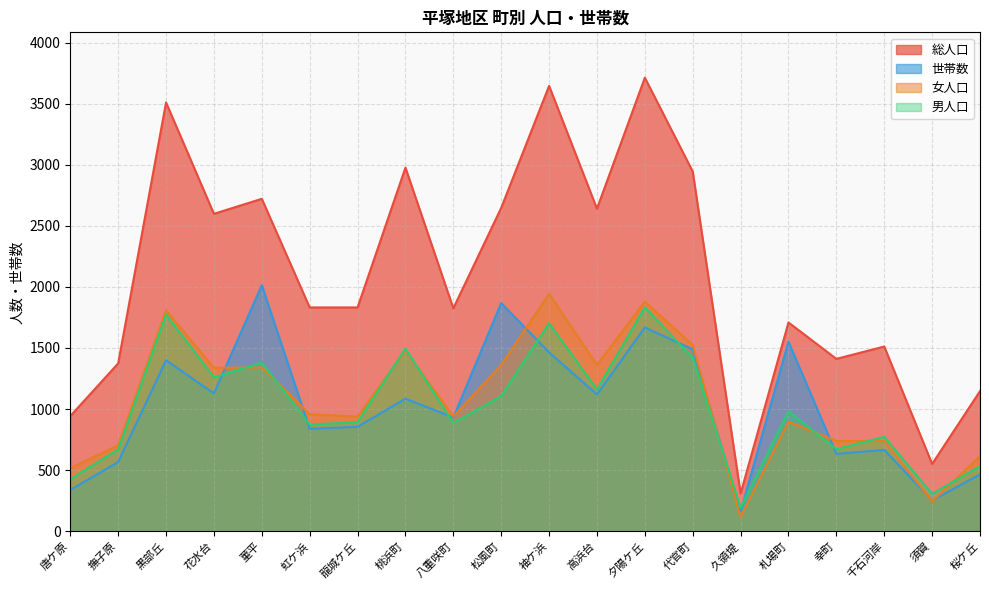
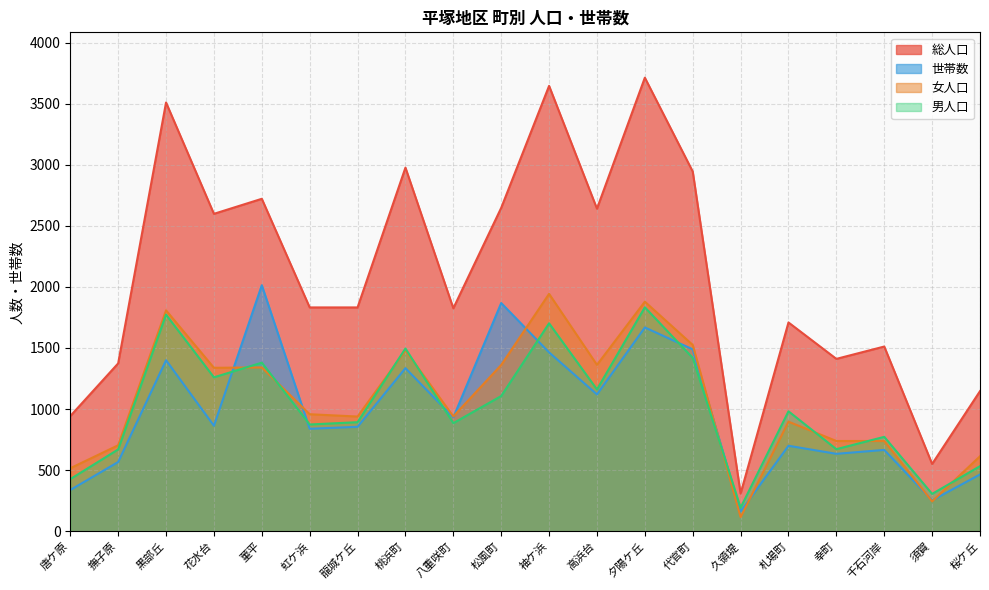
  {
    "世帯数": {
      "唐ケ原": 340,
      "撫子原": 570,
      "黒部丘": 1400,
-     "花水台": 1130,
+     "花水台": 860,
      "菫平": 2010,
      "虹ケ浜": 840,
      "龍城ケ丘": 860,
-     "桃浜町": 1090,
+     "桃浜町": 1340,
      "松風町": 1870,
      "袖ケ浜": 1460,
      "高浜台": 1120,
      "夕陽ケ丘": 1670,
      "代官町": 1490,
      "久領堤": 160,
-     "札場町": 1550,
+     "札場町": 700,
      "幸町": 630,
      "千石河岸": 670,
      "桜ケ丘": 470
    },
    "男人口": {
      "唐ケ原": 430,
      "撫子原": 670,
      "黒部丘": 1770,
      "花水台": 1260,
      "菫平": 1380,
      "虹ケ浜": 870,
      "龍城ケ丘": 890,
      "八重咲町": 890,
      "松風町": 1110,
      "袖ケ浜": 1700,
      "高浜台": 1160,
      "夕陽ケ丘": 1830,
      "代官町": 1420,
      "久領堤": 190,
      "札場町": 980,
      "幸町": 670,
      "千石河岸": 770,
      "須賀": 310,
      "桜ケ丘": 530
    }
  }
